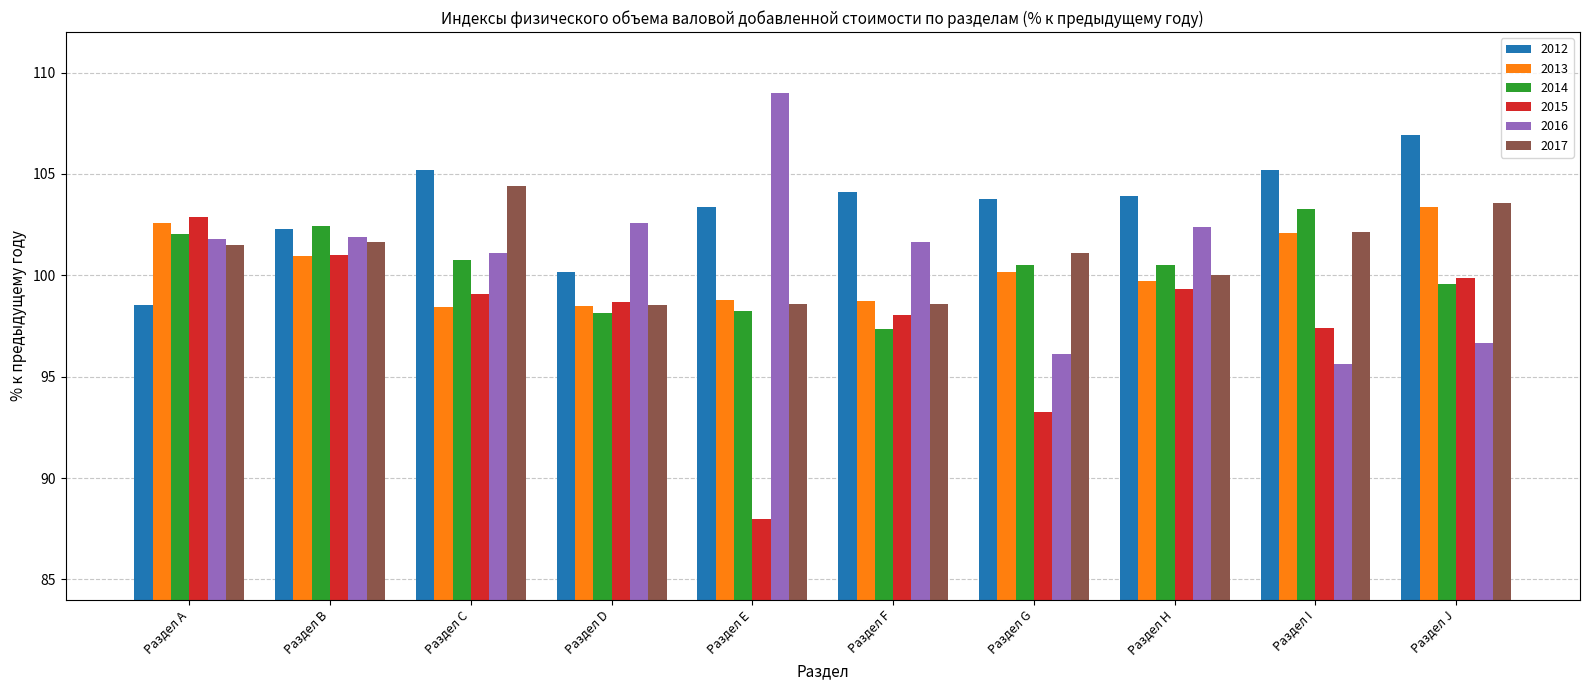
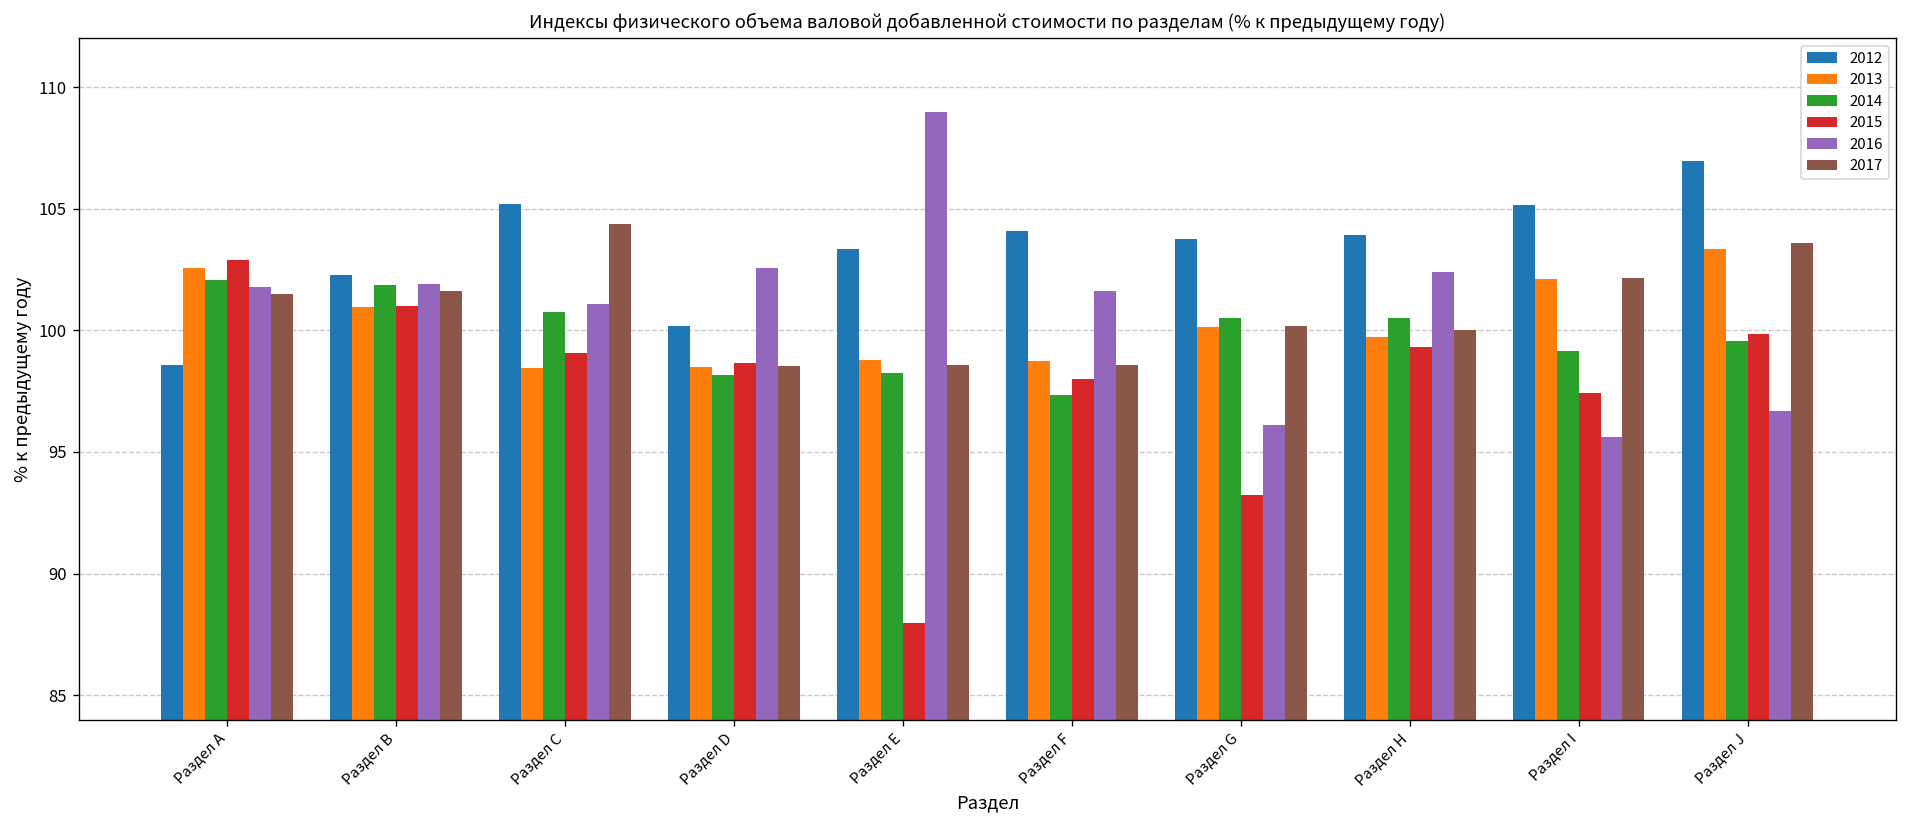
  {
    "2012": {
      "Раздел A": 98.6,
      "Раздел B": 102.3,
      "Раздел C": 105.2,
      "Раздел D": 100.2,
      "Раздел E": 103.4,
      "Раздел F": 104.1,
      "Раздел G": 103.8,
      "Раздел H": 103.9,
      "Раздел I": 105.2,
      "Раздел J": 106.9
    },
    "2013": {
      "Раздел A": 102.6,
      "Раздел B": 100.9,
      "Раздел C": 98.4,
      "Раздел D": 98.5,
      "Раздел E": 98.8,
      "Раздел F": 98.7,
      "Раздел G": 100.2,
      "Раздел H": 99.7,
      "Раздел I": 102.1,
      "Раздел J": 103.4
    },
    "2014": {
      "Раздел A": 102.1,
-     "Раздел B": 102.4,
+     "Раздел B": 101.9,
      "Раздел C": 100.8,
      "Раздел D": 98.2,
      "Раздел E": 98.2,
      "Раздел F": 97.3,
      "Раздел G": 100.5,
      "Раздел H": 100.5,
-     "Раздел I": 103.3,
+     "Раздел I": 99.2,
      "Раздел J": 99.6
    },
    "2015": {
      "Раздел A": 102.9,
      "Раздел B": 101.0,
      "Раздел C": 99.1,
      "Раздел D": 98.7,
      "Раздел E": 88.0,
      "Раздел F": 98.0,
      "Раздел G": 93.2,
      "Раздел H": 99.3,
      "Раздел I": 97.4,
      "Раздел J": 99.9
    },
    "2016": {
      "Раздел A": 101.8,
      "Раздел B": 101.9,
      "Раздел C": 101.1,
      "Раздел D": 102.6,
      "Раздел E": 109.0,
      "Раздел F": 101.6,
      "Раздел G": 96.1,
      "Раздел H": 102.4,
      "Раздел I": 95.6,
      "Раздел J": 96.7
    },
    "2017": {
      "Раздел A": 101.5,
      "Раздел B": 101.6,
      "Раздел C": 104.4,
      "Раздел D": 98.5,
      "Раздел E": 98.6,
      "Раздел F": 98.6,
-     "Раздел G": 101.1,
+     "Раздел G": 100.2,
      "Раздел H": 100.0,
      "Раздел I": 102.2,
      "Раздел J": 103.6
    }
  }
